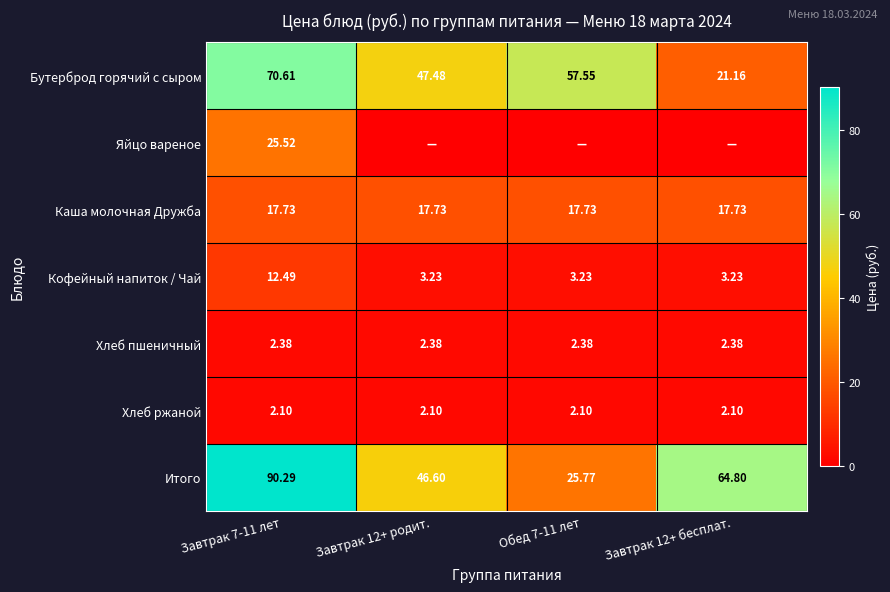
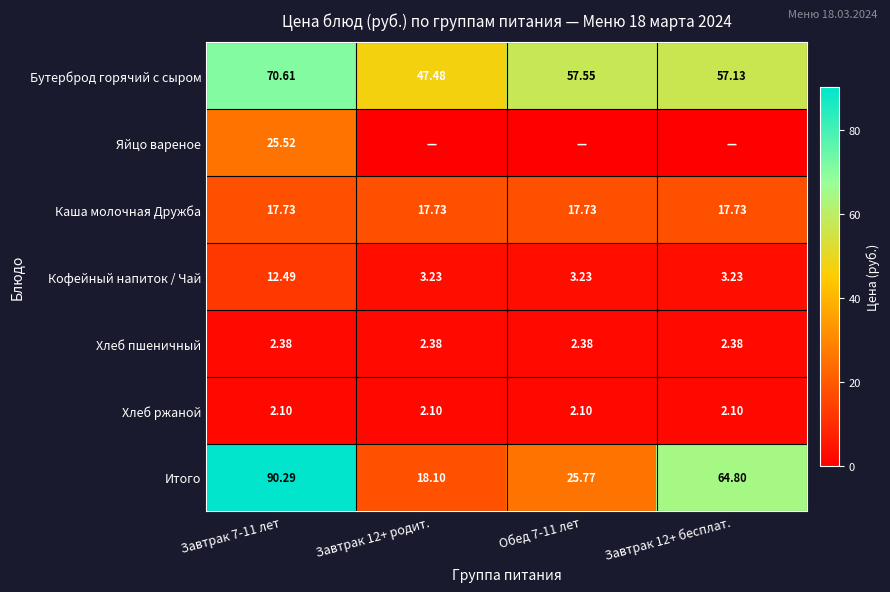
  {
    "Бутерброд горячий с сыром": {
      "Завтрак 7-11 лет": 70.61,
      "Завтрак 12+ родит.": 47.48,
      "Обед 7-11 лет": 57.55,
-     "Завтрак 12+ бесплат.": 21.16
+     "Завтрак 12+ бесплат.": 57.13
    },
    "Яйцо вареное": {
      "Завтрак 7-11 лет": 25.52
    },
    "Каша молочная Дружба": {
      "Завтрак 7-11 лет": 17.73,
      "Завтрак 12+ родит.": 17.73,
      "Обед 7-11 лет": 17.73,
      "Завтрак 12+ бесплат.": 17.73
    },
    "Кофейный напиток / Чай": {
      "Завтрак 7-11 лет": 12.49,
      "Завтрак 12+ родит.": 3.23,
      "Обед 7-11 лет": 3.23,
      "Завтрак 12+ бесплат.": 3.23
    },
    "Хлеб пшеничный": {
      "Завтрак 7-11 лет": 2.38,
      "Завтрак 12+ родит.": 2.38,
      "Обед 7-11 лет": 2.38,
      "Завтрак 12+ бесплат.": 2.38
    },
    "Хлеб ржаной": {
      "Завтрак 7-11 лет": 2.10,
      "Завтрак 12+ родит.": 2.10,
      "Обед 7-11 лет": 2.10,
      "Завтрак 12+ бесплат.": 2.10
    },
    "Итого": {
      "Завтрак 7-11 лет": 90.29,
-     "Завтрак 12+ родит.": 46.60,
+     "Завтрак 12+ родит.": 18.10,
      "Обед 7-11 лет": 25.77,
      "Завтрак 12+ бесплат.": 64.80
    }
  }
